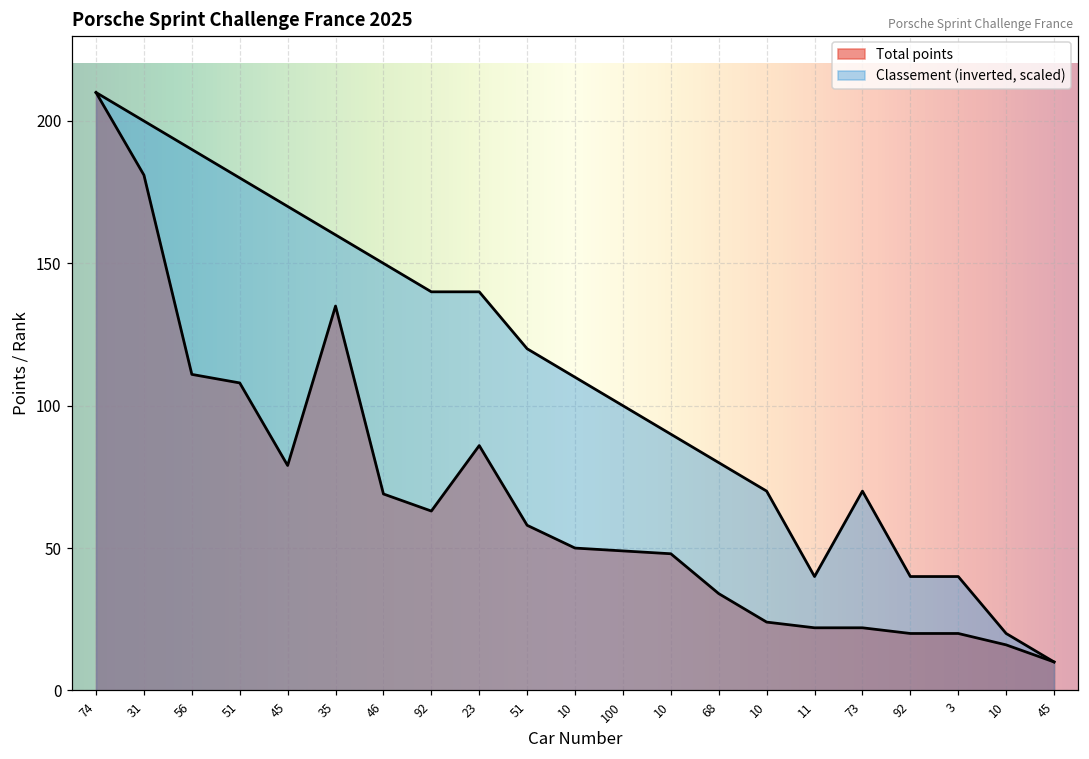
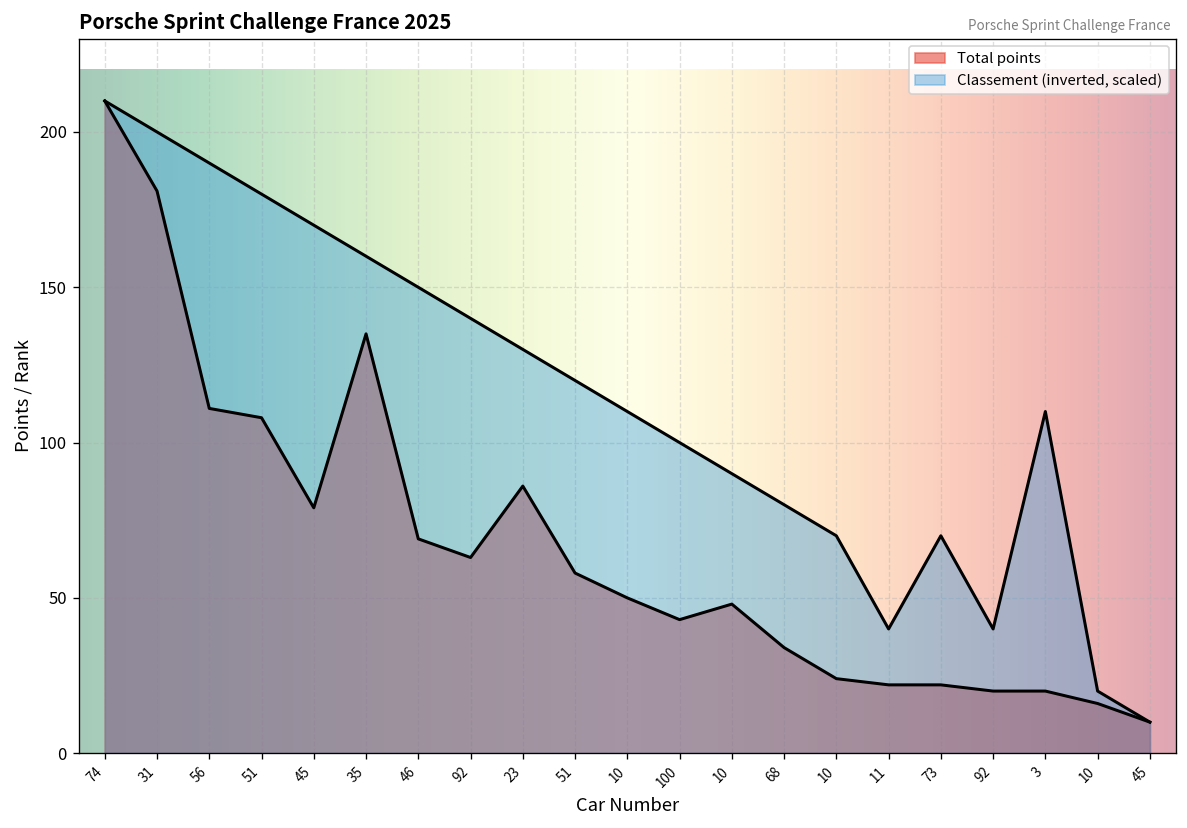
  {
    "Total points": {
      "31": 181,
      "56": 111,
      "35": 135,
      "46": 69,
      "23": 86,
-     "100": 49,
+     "100": 43,
      "68": 34,
      "11": 22,
      "73": 22,
      "3": 20
    },
    "Classement (inverted, scaled)": {
      "31": 200,
      "56": 190,
      "35": 160,
      "46": 150,
-     "23": 140,
+     "23": 130,
      "100": 100,
      "68": 80,
      "11": 40,
      "73": 70,
-     "3": 40
+     "3": 110
    }
  }
